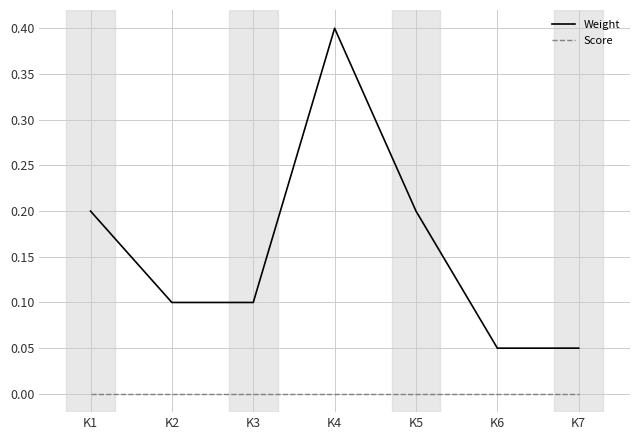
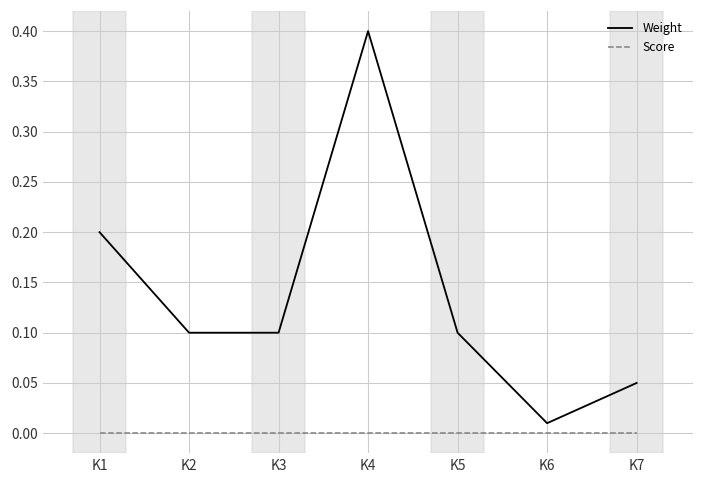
  {
    "Weight": {
      "K1": 0.20,
      "K2": 0.10,
      "K3": 0.10,
      "K4": 0.40,
-     "K5": 0.2,
-     "K6": 0.05,
+     "K5": 0.1,
+     "K6": 0.01,
      "K7": 0.05
    },
    "Score": {
      "K1": 0.00,
      "K2": 0.00,
      "K3": 0.00,
      "K4": 0.00,
      "K5": 0.00,
      "K6": 0.00,
      "K7": 0.00
    }
  }
